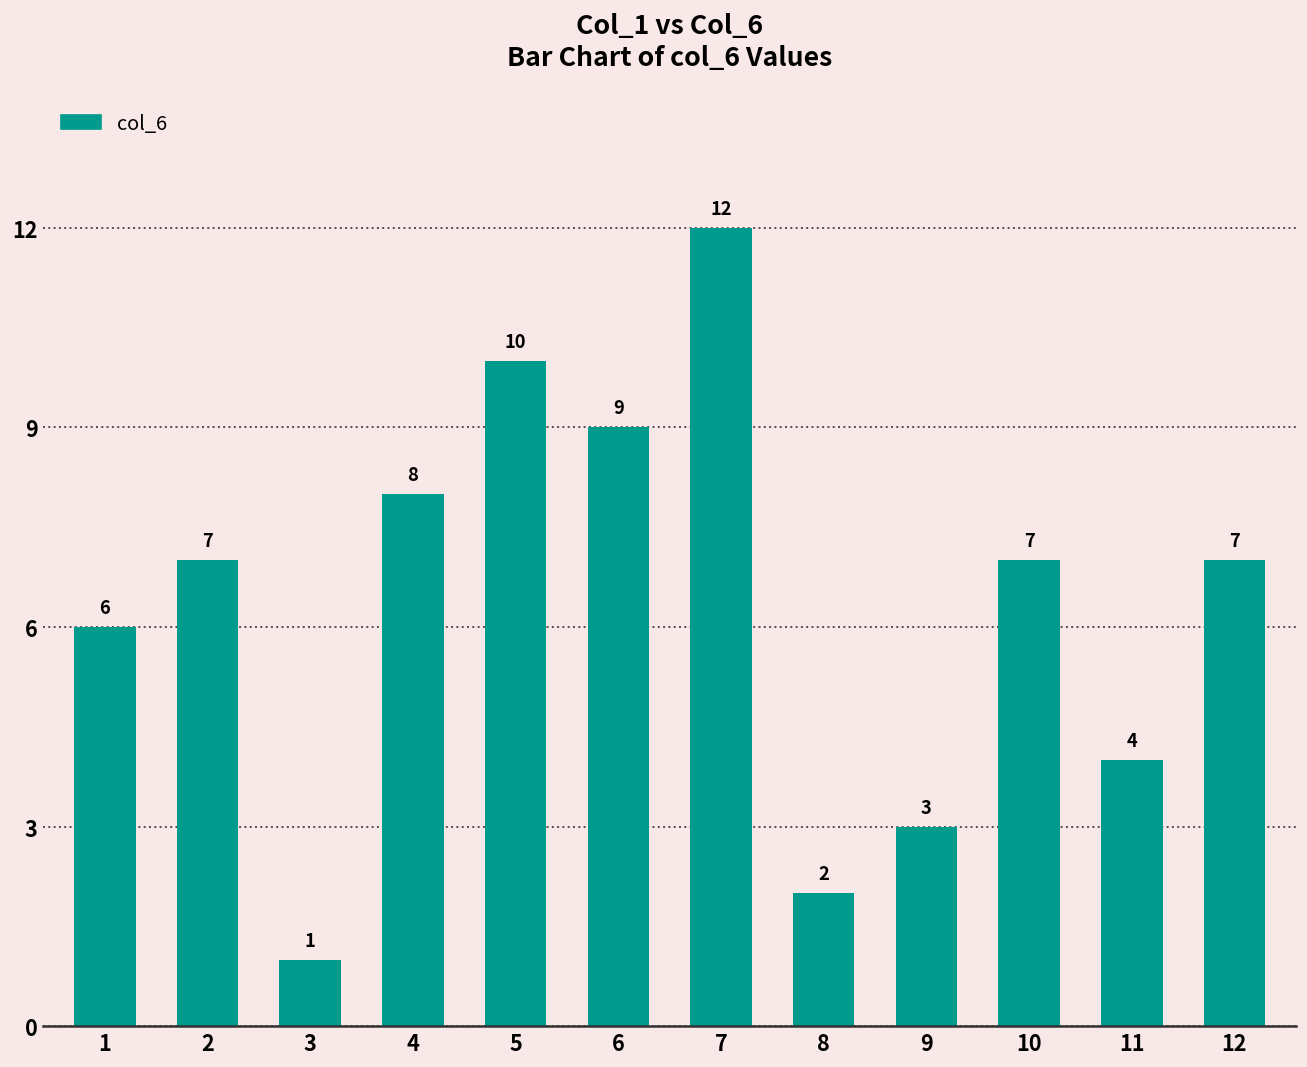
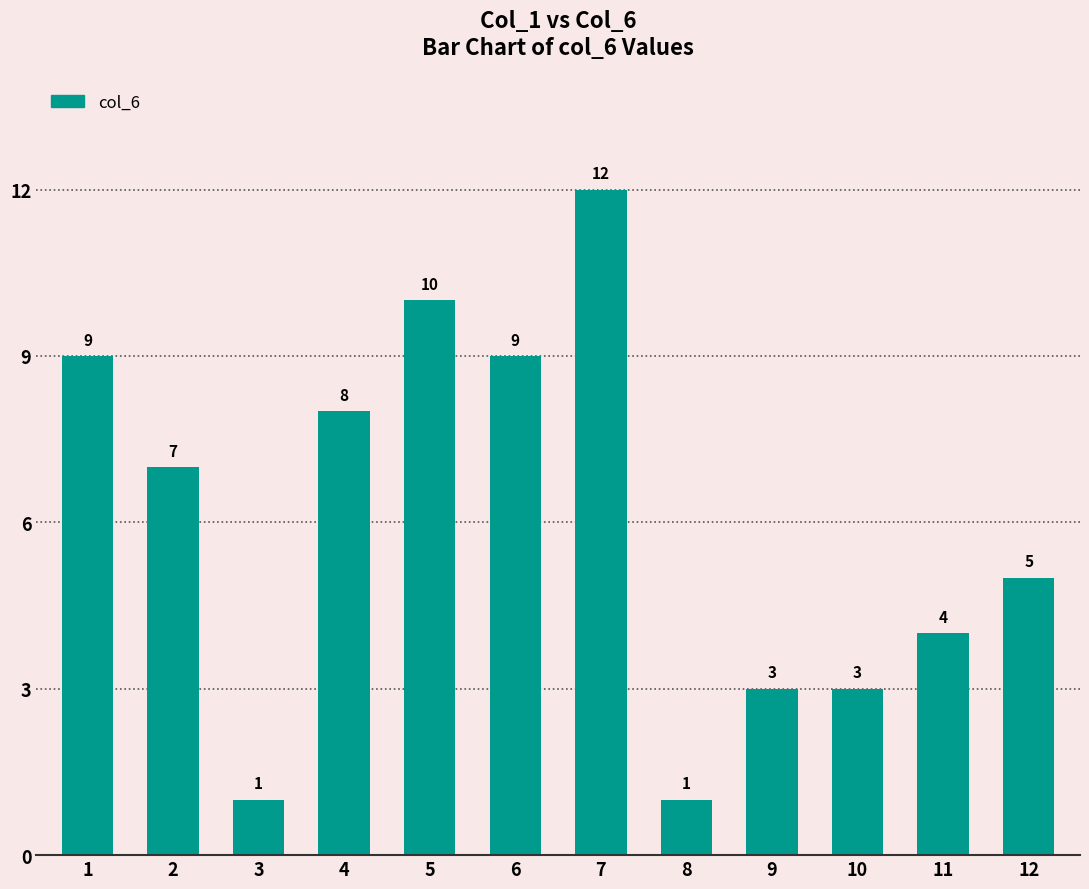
  {
-   "1": 6,
+   "1": 9,
    "2": 7,
    "3": 1,
    "4": 8,
    "5": 10,
    "6": 9,
    "7": 12,
-   "8": 2,
+   "8": 1,
    "9": 3,
-   "10": 7,
+   "10": 3,
    "11": 4,
-   "12": 7
+   "12": 5
  }
